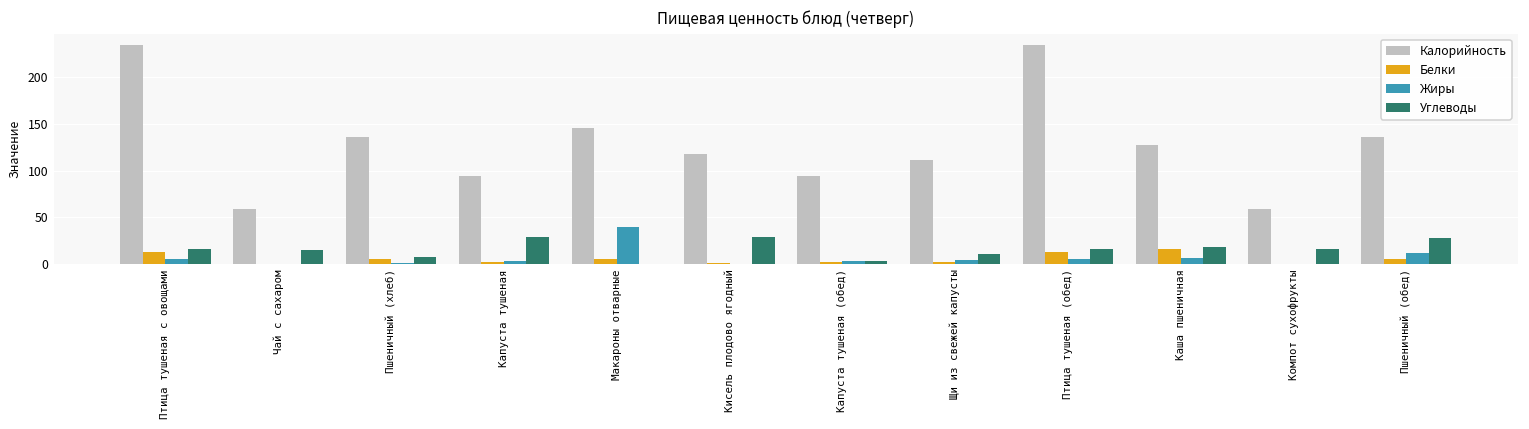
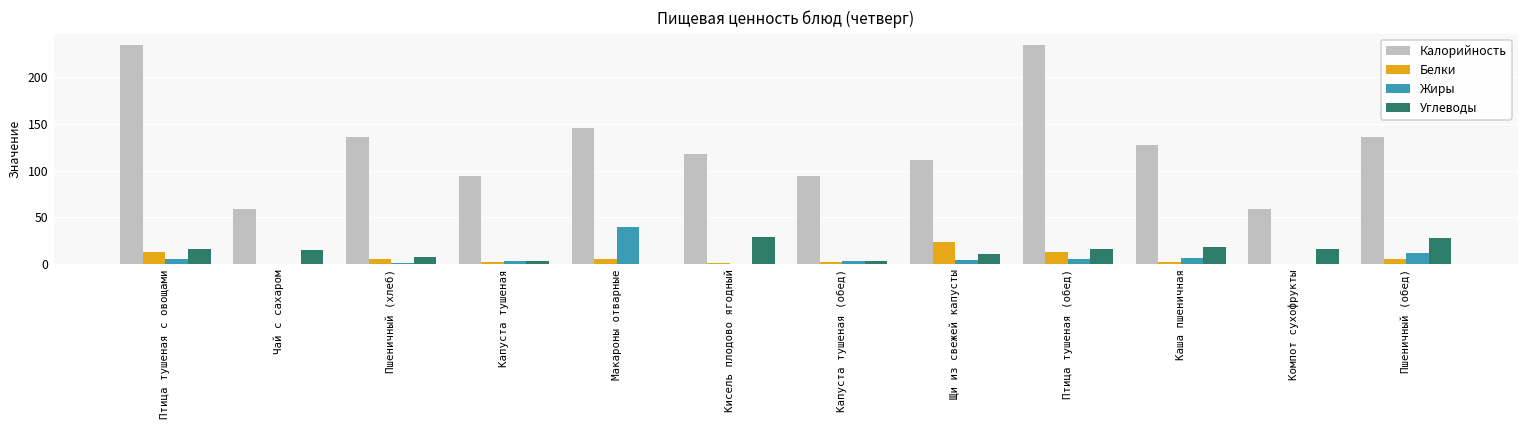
  {
    "Калорийность": {
      "Птица тушеная с овощами": 240,
      "Чай с сахаром": 60,
      "Пшеничный (хлеб)": 140,
      "Капуста тушеная": 90,
      "Макароны отварные": 150,
      "Кисель плодово ягодный": 120,
      "Капуста тушеная (обед)": 90,
      "Щи из свежей капусты": 110,
      "Птица тушеная (обед)": 240,
      "Каша пшеничная": 130,
      "Компот сухофрукты": 60,
      "Пшеничный (обед)": 140
    },
    "Белки": {
      "Птица тушеная с овощами": 10,
      "Пшеничный (хлеб)": 0,
      "Макароны отварные": 10,
-     "Щи из свежей капусты": 0,
+     "Щи из свежей капусты": 20,
      "Птица тушеная (обед)": 10,
-     "Каша пшеничная": 20,
+     "Каша пшеничная": 0,
      "Пшеничный (обед)": 0
    },
    "Жиры": {
      "Птица тушеная с овощами": 10,
      "Чай с сахаром": 0,
      "Капуста тушеная": 0,
      "Макароны отварные": 40,
      "Капуста тушеная (обед)": 0,
      "Щи из свежей капусты": 0,
      "Птица тушеная (обед)": 10,
      "Каша пшеничная": 10,
      "Компот сухофрукты": 0,
      "Пшеничный (обед)": 10
    },
    "Углеводы": {
      "Птица тушеная с овощами": 20,
      "Чай с сахаром": 20,
      "Пшеничный (хлеб)": 10,
-     "Капуста тушеная": 30,
+     "Капуста тушеная": 0,
      "Кисель плодово ягодный": 30,
      "Капуста тушеная (обед)": 0,
      "Щи из свежей капусты": 10,
      "Птица тушеная (обед)": 20,
      "Каша пшеничная": 20,
      "Компот сухофрукты": 20,
      "Пшеничный (обед)": 30
    }
  }
